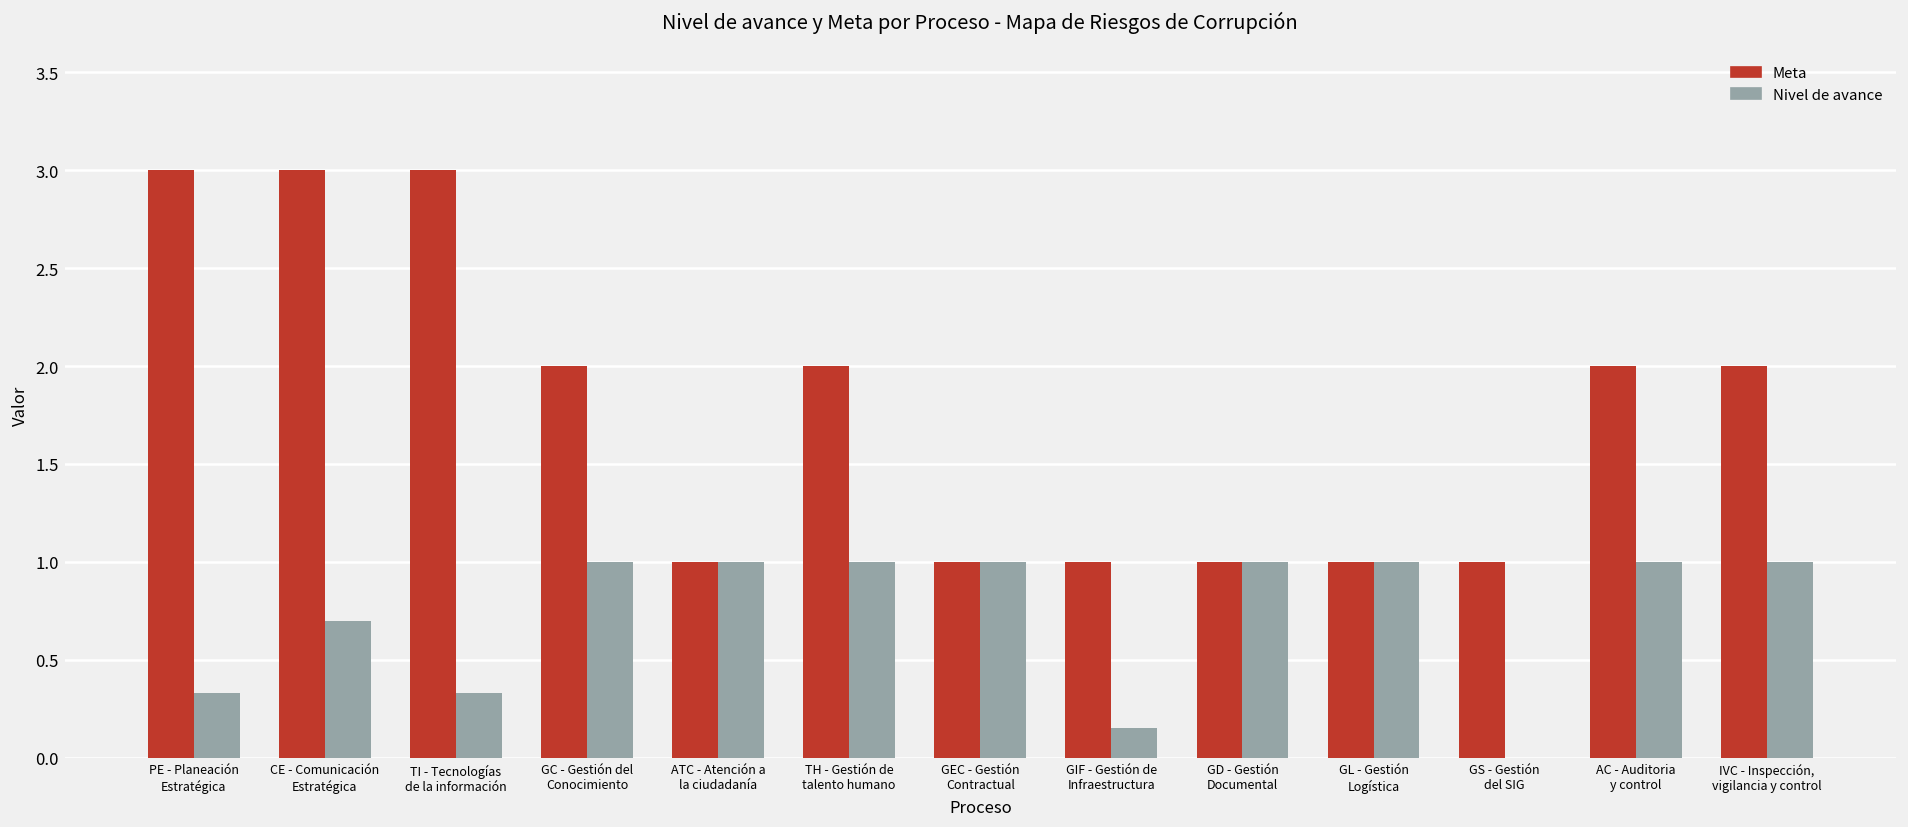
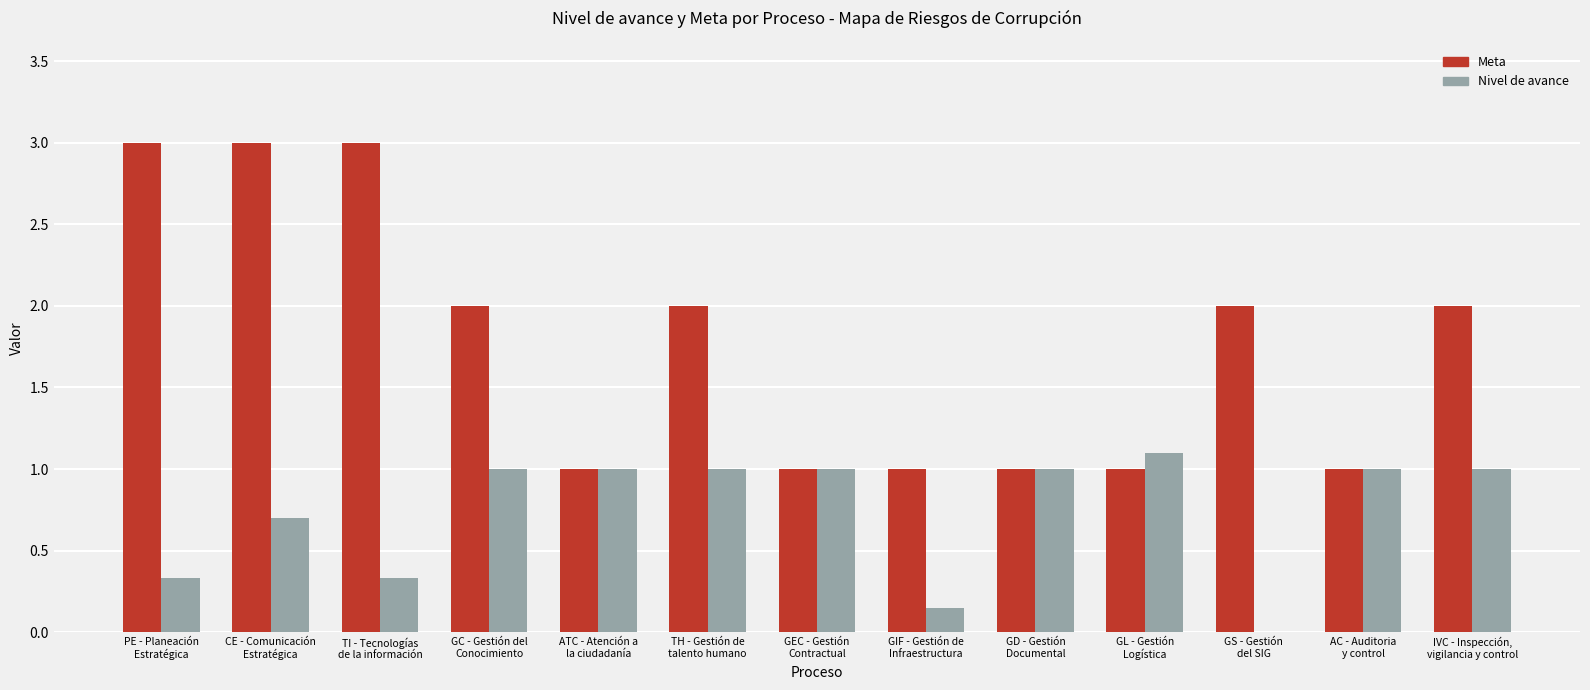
  {
    "Meta": {
      "PE - Planeación Estratégica": 3,
      "CE - Comunicación Estratégica": 3,
      "TI - Tecnologías de la información": 3,
      "GC - Gestión del Conocimiento": 2,
      "ATC - Atención a la ciudadanía": 1,
      "TH - Gestión de talento humano": 2,
      "GEC - Gestión Contractual": 1,
      "GIF - Gestión de Infraestructura": 1,
      "GD - Gestión Documental": 1,
      "GL - Gestión Logística": 1,
-     "GS - Gestión del SIG": 1,
-     "AC - Auditoria y control": 2,
+     "GS - Gestión del SIG": 2,
+     "AC - Auditoria y control": 1,
      "IVC - Inspección, vigilancia y control": 2
    },
    "Nivel de avance": {
      "PE - Planeación Estratégica": 0.33,
      "CE - Comunicación Estratégica": 0.7,
      "TI - Tecnologías de la información": 0.33,
      "GC - Gestión del Conocimiento": 1.0,
      "ATC - Atención a la ciudadanía": 1.0,
      "TH - Gestión de talento humano": 1.0,
      "GEC - Gestión Contractual": 1.0,
      "GIF - Gestión de Infraestructura": 0.15,
      "GD - Gestión Documental": 1.0,
-     "GL - Gestión Logística": 1.0,
+     "GL - Gestión Logística": 1.1,
      "GS - Gestión del SIG": 0.0,
      "AC - Auditoria y control": 1.0,
      "IVC - Inspección, vigilancia y control": 1.0
    }
  }
